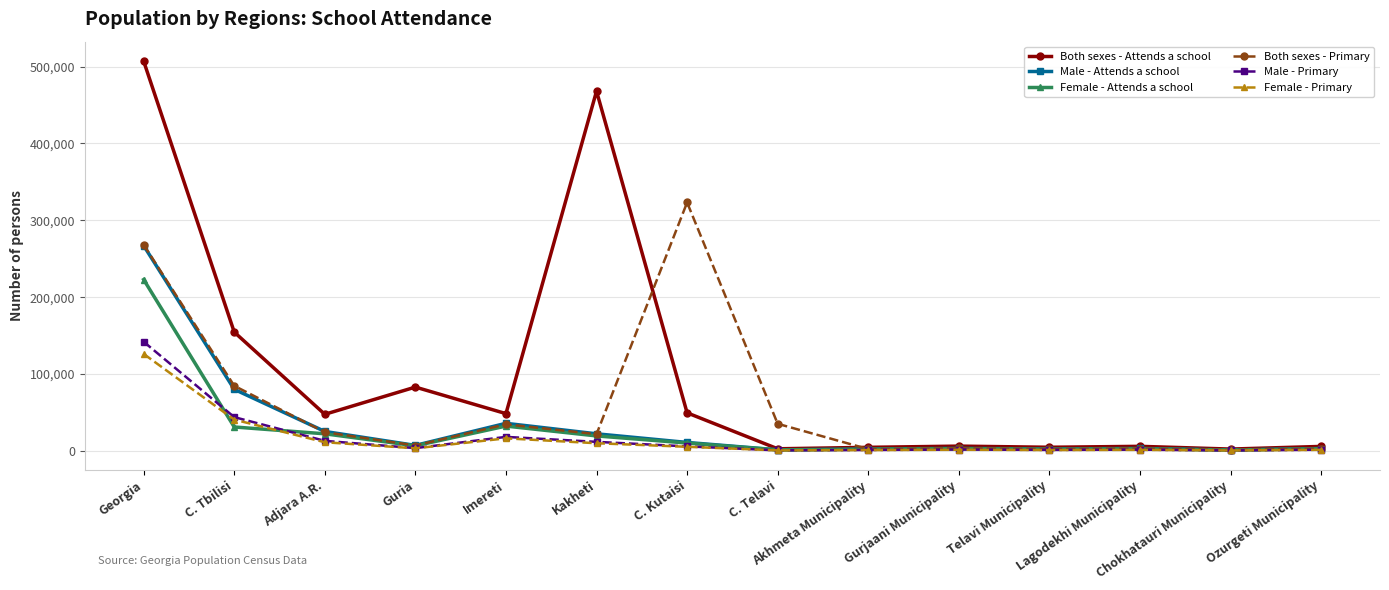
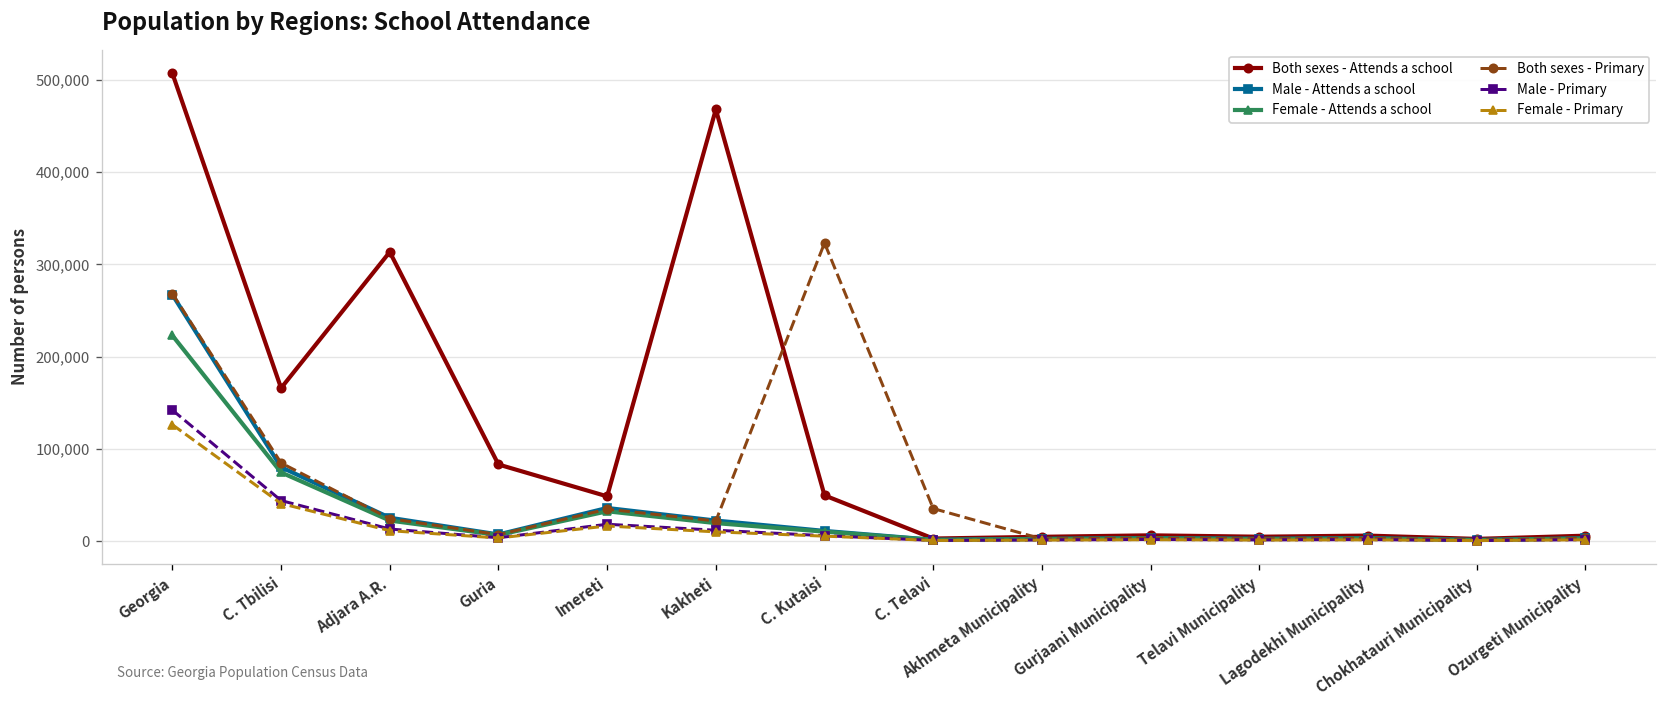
  {
    "Both sexes - Attends a school": {
      "Georgia": "510,000",
-     "C. Tbilisi": "150,000",
-     "Adjara A.R.": "50,000",
+     "C. Tbilisi": "170,000",
+     "Adjara A.R.": "310,000",
      "Guria": "80,000",
      "Imereti": "50,000",
      "Kakheti": "470,000",
      "C. Kutaisi": "50,000"
    },
    "Male - Attends a school": {
      "C. Tbilisi": "80,000"
    },
    "Female - Attends a school": {
      "Georgia": "220,000",
-     "C. Tbilisi": "30,000"
+     "C. Tbilisi": "70,000"
    },
    "Both sexes - Primary": {
      "C. Tbilisi": "80,000",
      "C. Kutaisi": "320,000",
      "C. Telavi": "40,000"
    },
    "Male - Primary": {
      "Georgia": "140,000"
    },
    "Female - Primary": {
      "Georgia": "130,000"
    }
  }
